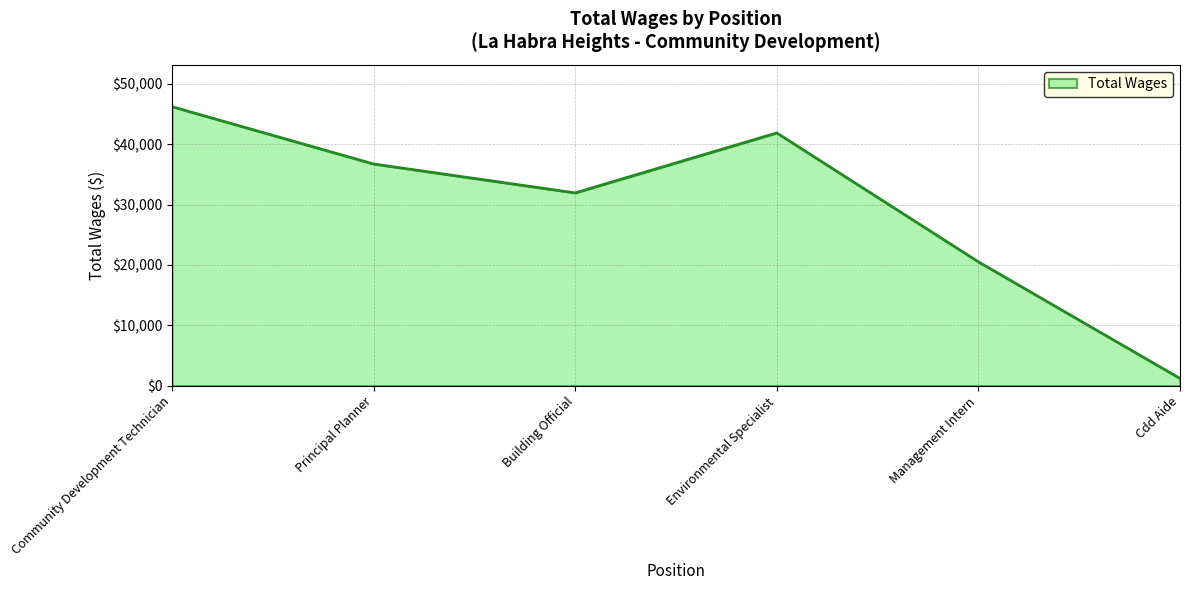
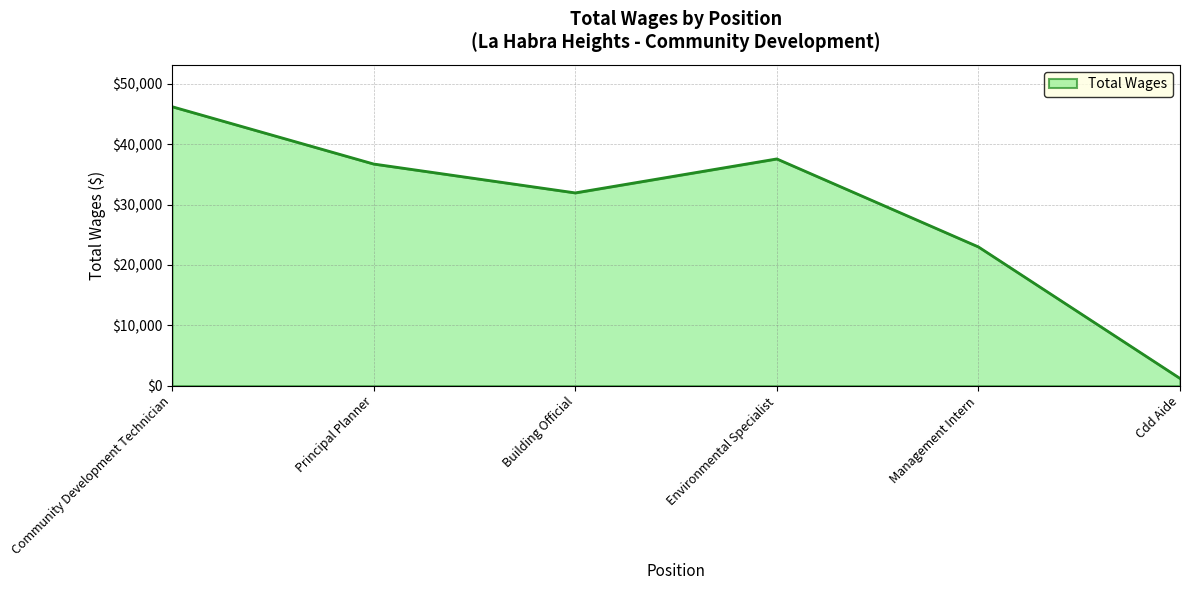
  {
    "Community Development Technician": "$46,000",
    "Principal Planner": "$37,000",
    "Building Official": "$32,000",
-   "Environmental Specialist": "$42,000",
-   "Management Intern": "$21,000",
+   "Environmental Specialist": "$38,000",
+   "Management Intern": "$23,000",
    "Cdd Aide": "$1,000"
  }
